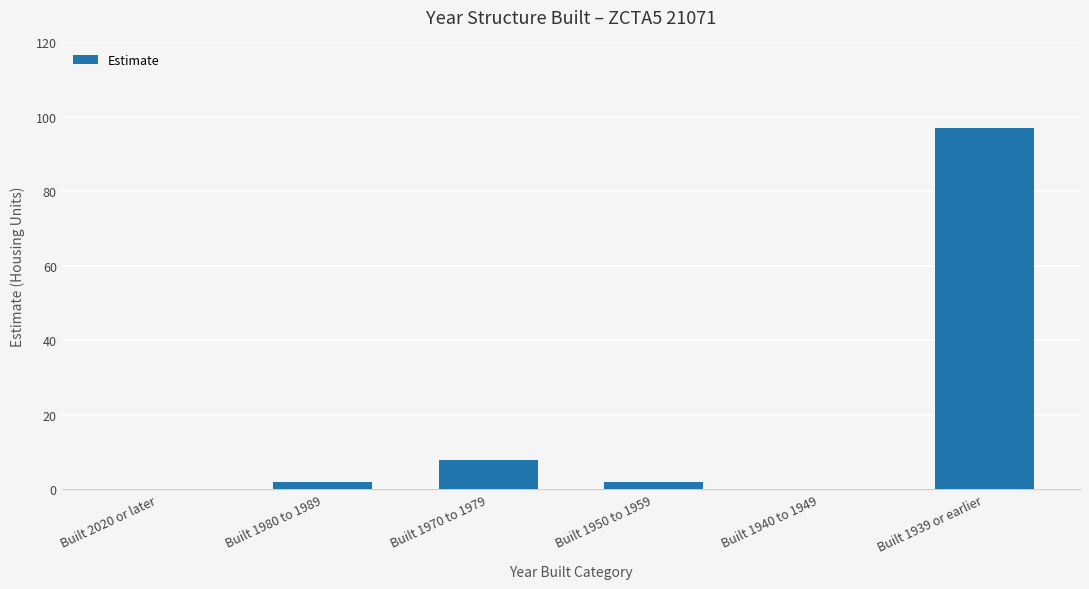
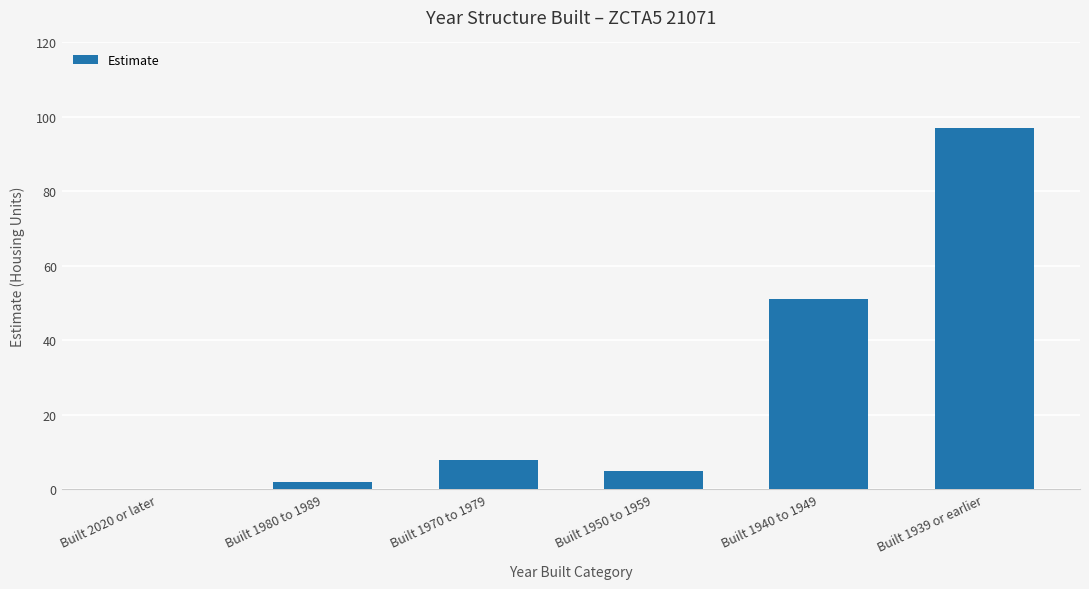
  {
    "Built 2020 or later": 0,
    "Built 1980 to 1989": 2,
    "Built 1970 to 1979": 8,
-   "Built 1950 to 1959": 2,
-   "Built 1940 to 1949": 0,
+   "Built 1950 to 1959": 5,
+   "Built 1940 to 1949": 51,
    "Built 1939 or earlier": 97
  }
